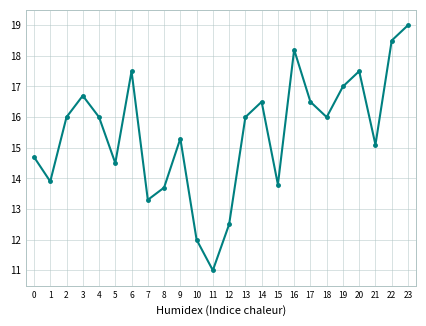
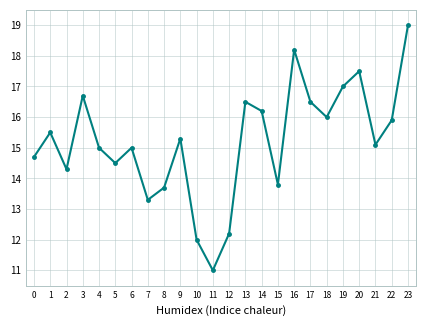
  {
    "0": 14.7,
-   "1": 13.9,
-   "2": 16.0,
+   "1": 15.5,
+   "2": 14.3,
    "3": 16.7,
-   "4": 16,
+   "4": 15,
    "5": 14.5,
-   "6": 17.5,
+   "6": 15.0,
    "7": 13.3,
    "8": 13.7,
    "9": 15.3,
    "10": 12.0,
    "11": 11.0,
-   "12": 12.5,
-   "13": 16.0,
-   "14": 16.5,
+   "12": 12.2,
+   "13": 16.5,
+   "14": 16.2,
    "15": 13.8,
    "16": 18.2,
    "17": 16.5,
    "18": 16.0,
    "19": 17.0,
    "20": 17.5,
    "21": 15.1,
-   "22": 18.5,
+   "22": 15.9,
    "23": 19.0
  }
